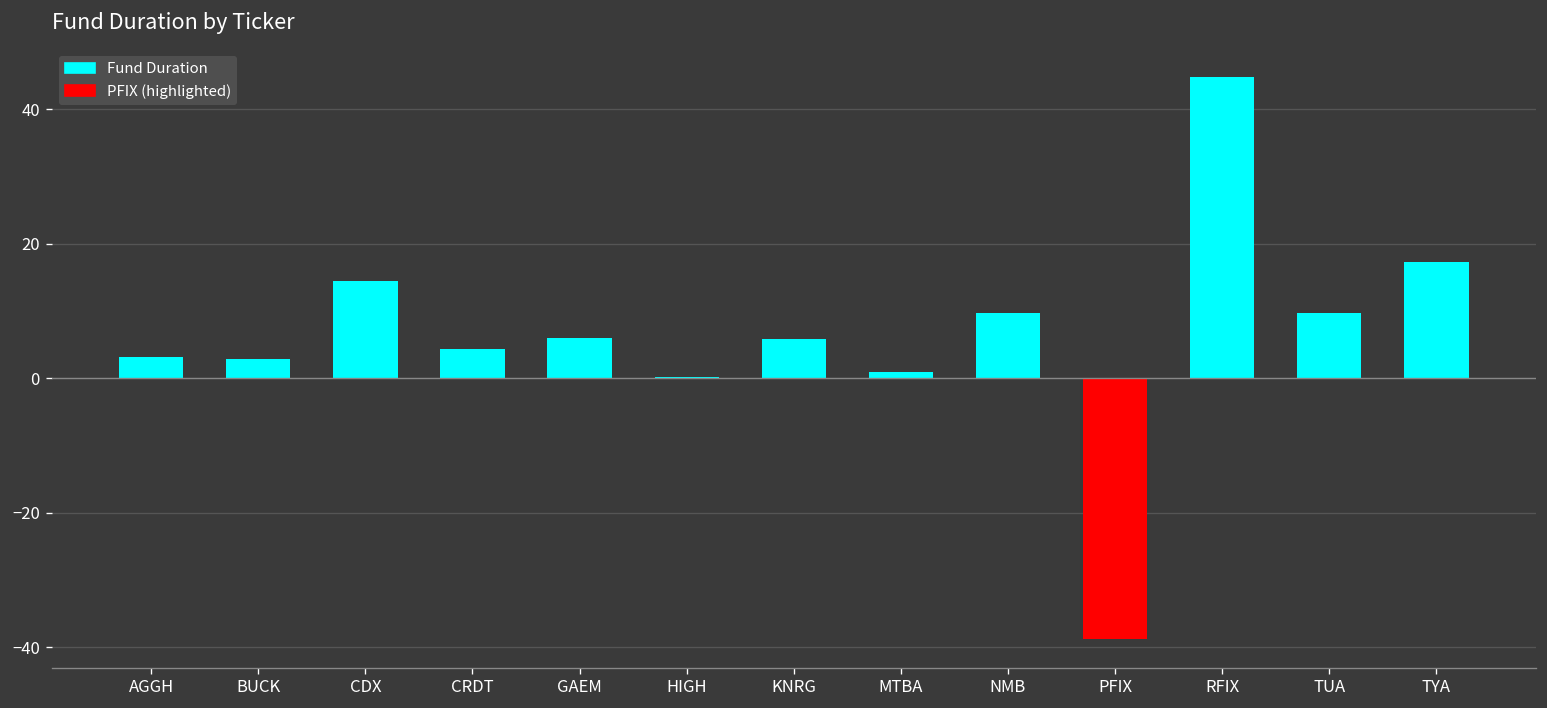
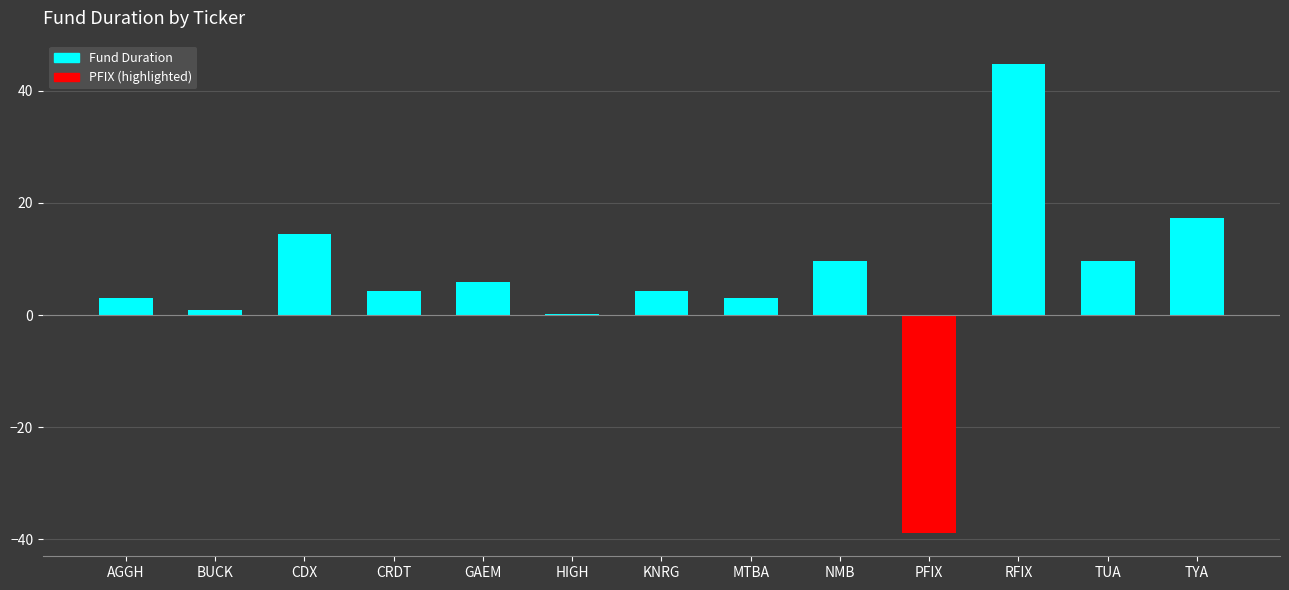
  {
    "AGGH": 3,
-   "BUCK": 3,
+   "BUCK": 1,
    "CDX": 15,
    "CRDT": 4,
    "GAEM": 6,
-   "KNRG": 6,
-   "MTBA": 1,
+   "KNRG": 4,
+   "MTBA": 3,
    "NMB": 10,
    "PFIX": -39,
    "RFIX": 45,
    "TUA": 10,
    "TYA": 17
  }
